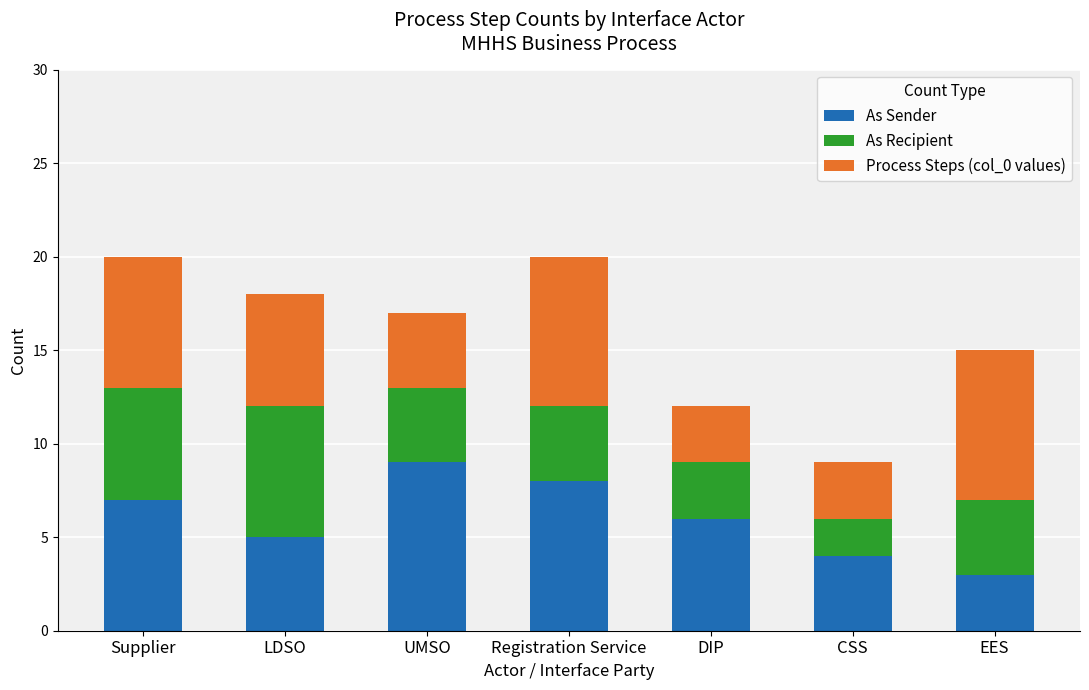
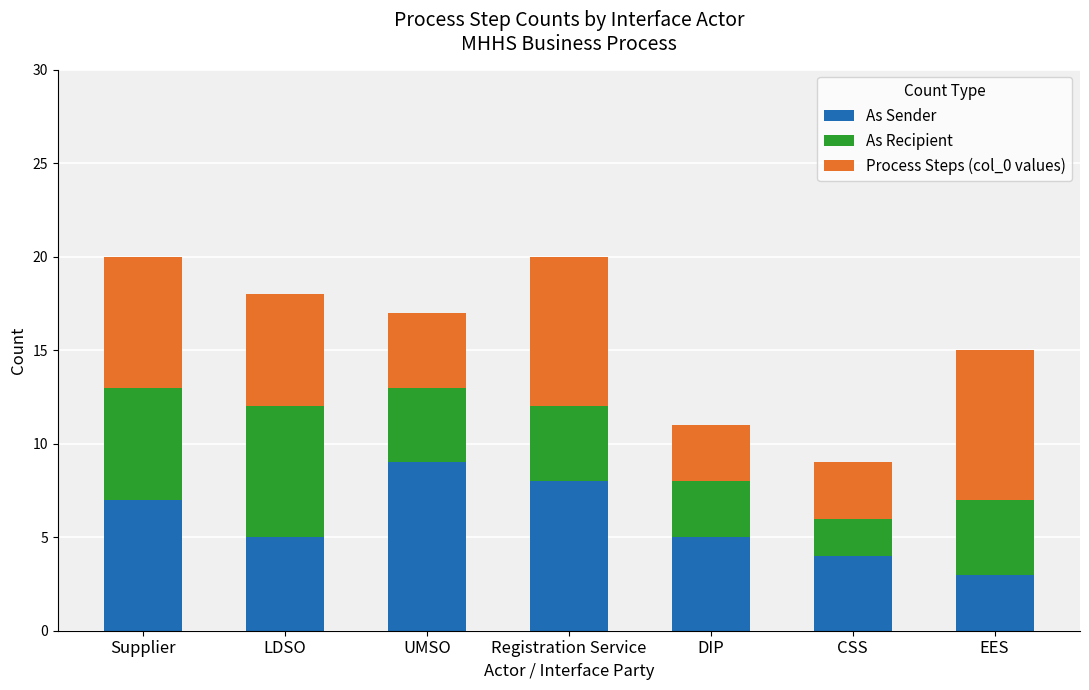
  {
    "As Sender": {
      "Supplier": 7,
      "LDSO": 5,
      "UMSO": 9,
      "Registration Service": 8,
-     "DIP": 6,
+     "DIP": 5,
      "CSS": 4,
      "EES": 3
    },
    "As Recipient": {
      "Supplier": 6,
      "LDSO": 7,
      "UMSO": 4,
      "Registration Service": 4,
      "DIP": 3,
      "CSS": 2,
      "EES": 4
    },
    "Process Steps (col_0 values)": {
      "Supplier": 7,
      "LDSO": 6,
      "UMSO": 4,
      "Registration Service": 8,
      "DIP": 3,
      "CSS": 3,
      "EES": 8
    }
  }
